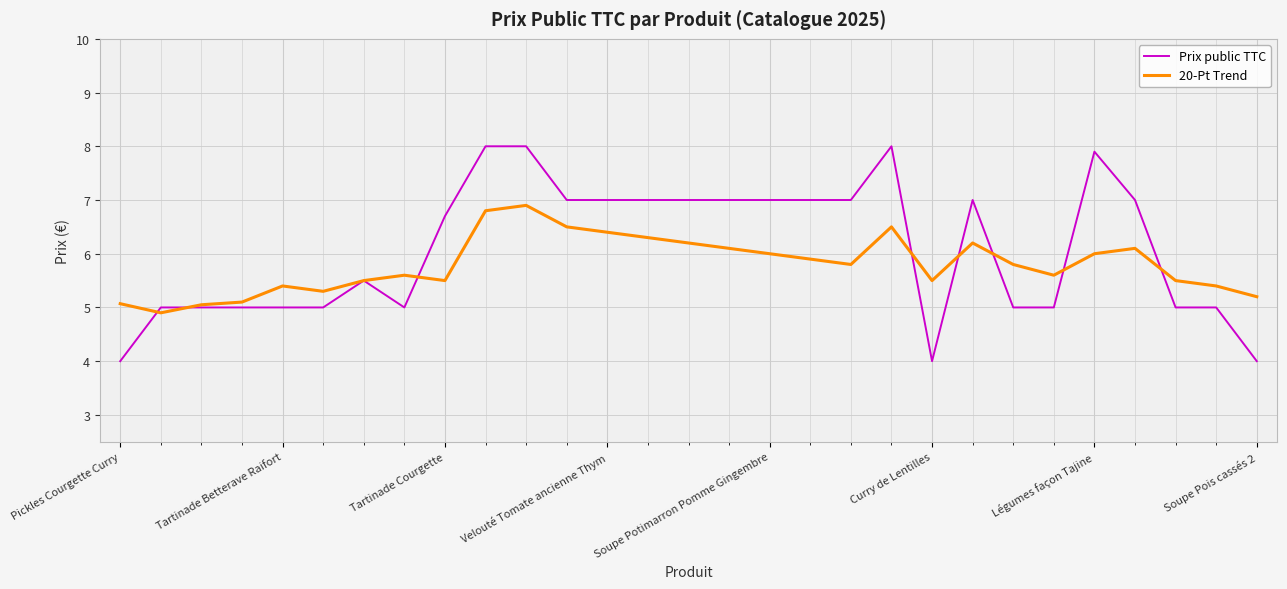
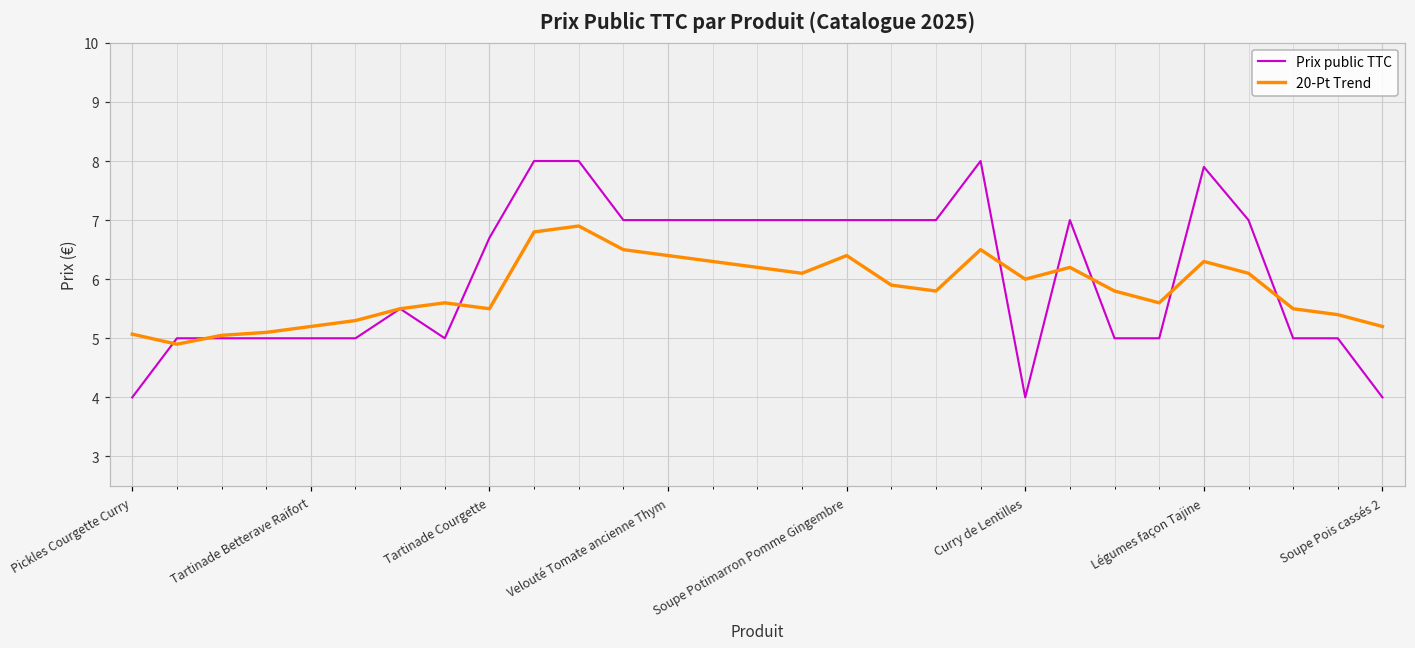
  {
    "Prix public TTC": {
      "Pickles Courgette Curry": 4.0,
      "Tartinade Betterave Raifort": 5.0,
      "Tartinade Courgette": 6.7,
      "Velouté Tomate ancienne Thym": 7.0,
      "Soupe Potimarron Pomme Gingembre": 7.0,
      "Curry de Lentilles": 4.0,
      "Légumes façon Tajine": 7.9,
      "Soupe Pois cassés 2": 4.0
    },
    "20-Pt Trend": {
      "Pickles Courgette Curry": 5.1,
-     "Tartinade Betterave Raifort": 5.4,
+     "Tartinade Betterave Raifort": 5.2,
      "Tartinade Courgette": 5.5,
      "Velouté Tomate ancienne Thym": 6.4,
-     "Soupe Potimarron Pomme Gingembre": 6.0,
-     "Curry de Lentilles": 5.5,
-     "Légumes façon Tajine": 6.0,
+     "Soupe Potimarron Pomme Gingembre": 6.4,
+     "Curry de Lentilles": 6.0,
+     "Légumes façon Tajine": 6.3,
      "Soupe Pois cassés 2": 5.2
    }
  }
